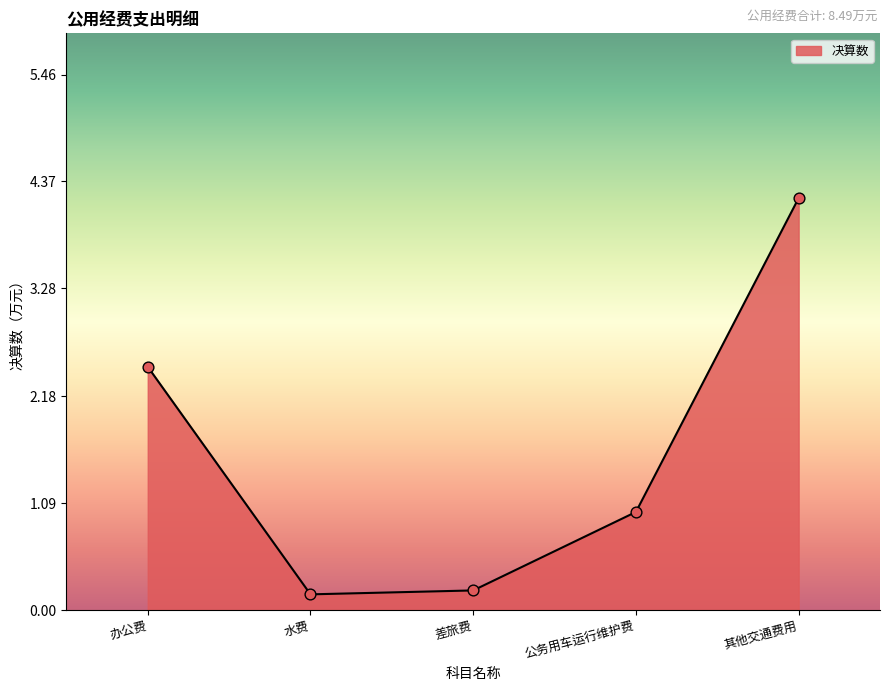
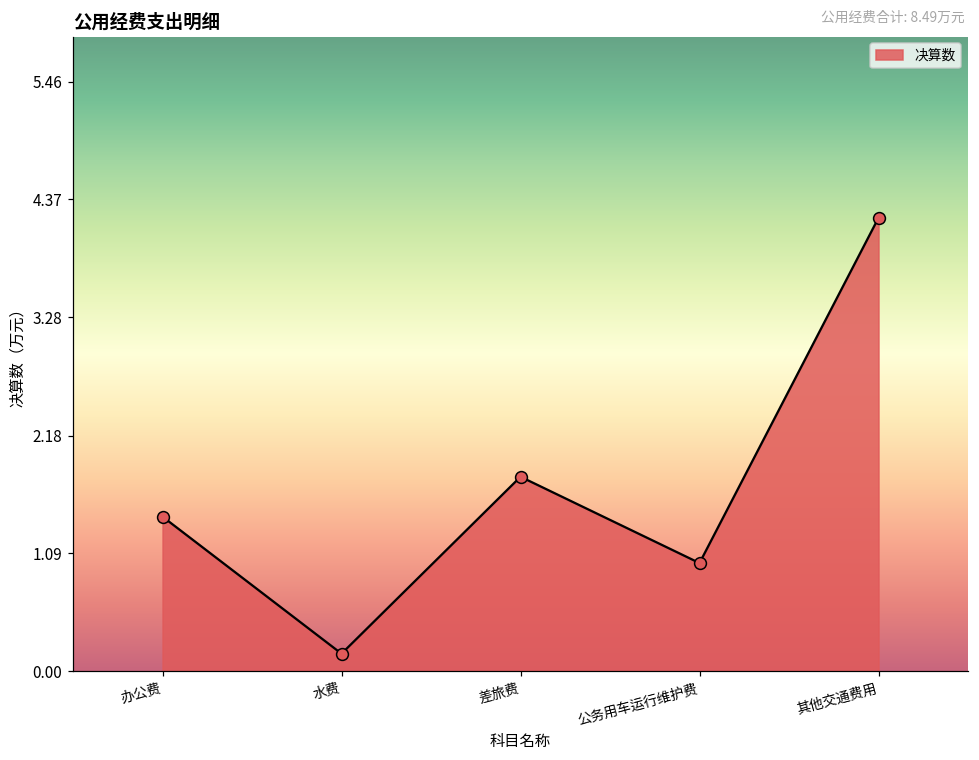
  {
-   "办公费": 2.5,
+   "办公费": 1.4,
    "水费": 0.2,
-   "差旅费": 0.2,
+   "差旅费": 1.8,
    "公务用车运行维护费": 1.0,
    "其他交通费用": 4.2
  }
